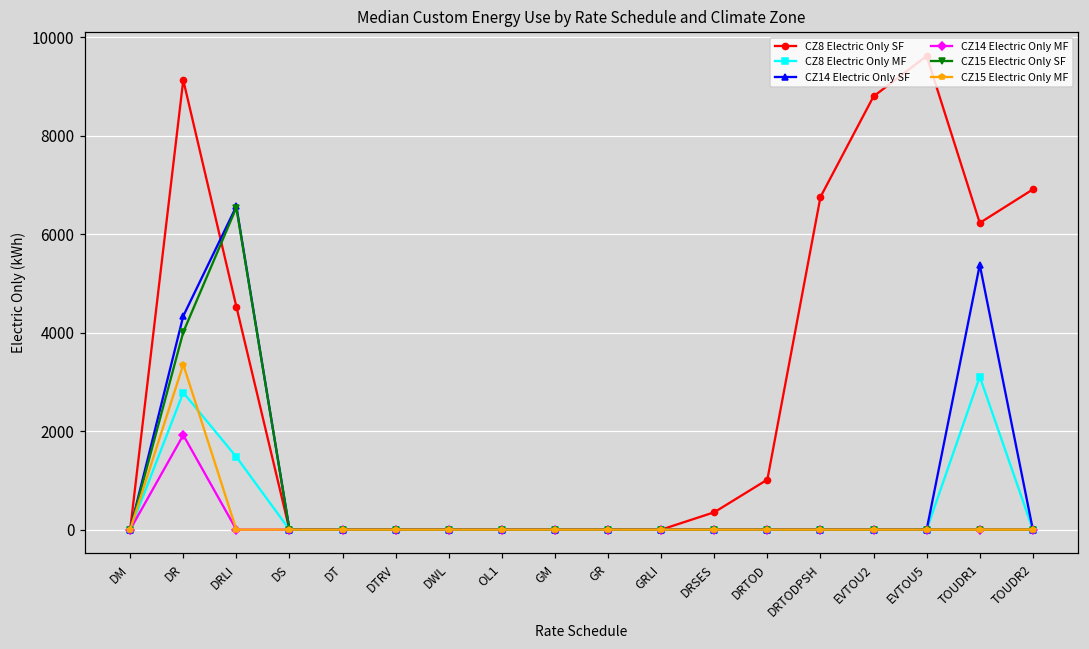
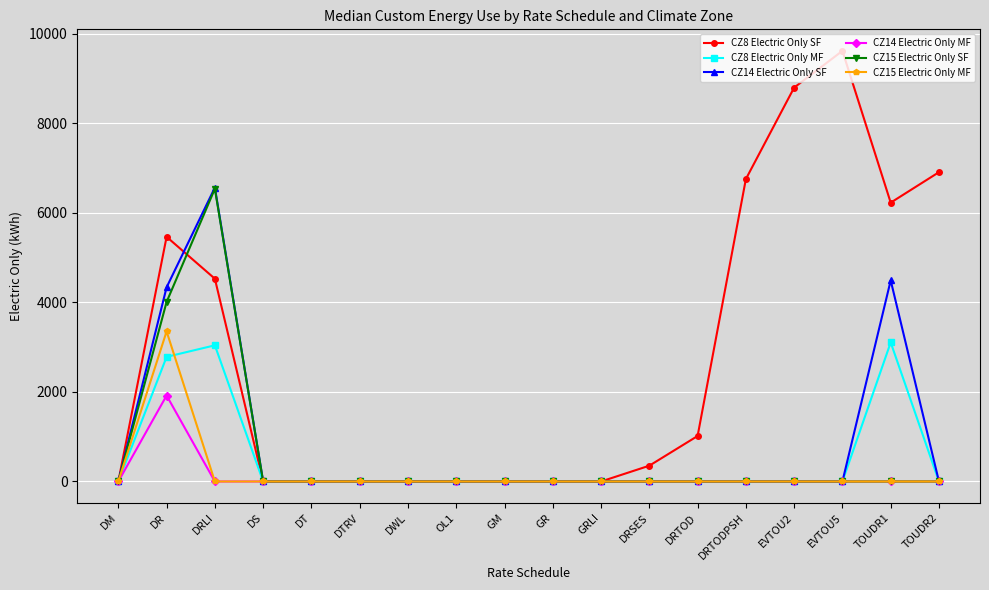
  {
    "CZ8 Electric Only SF": {
-     "DR": 9100,
+     "DR": 5500,
      "DRLI": 4500,
      "DRSES": 400,
      "DRTOD": 1000,
      "DRTODPSH": 6800,
      "EVTOU2": 8800,
      "TOUDR1": 6200,
      "TOUDR2": 6900
    },
    "CZ8 Electric Only MF": {
      "DR": 2800,
-     "DRLI": 1500,
+     "DRLI": 3000,
      "TOUDR1": 3100
    },
    "CZ14 Electric Only SF": {
      "DR": 4300,
-     "TOUDR1": 5400
+     "TOUDR1": 4500
    },
    "CZ14 Electric Only MF": {
      "DR": 1900
    },
    "CZ15 Electric Only SF": {
      "DR": 4000
    },
    "CZ15 Electric Only MF": {
      "DR": 3400
    }
  }
